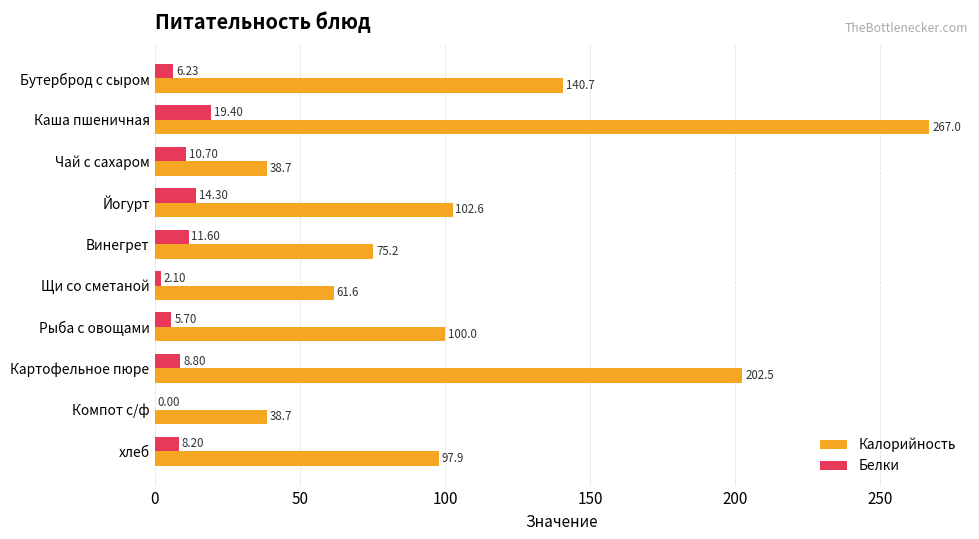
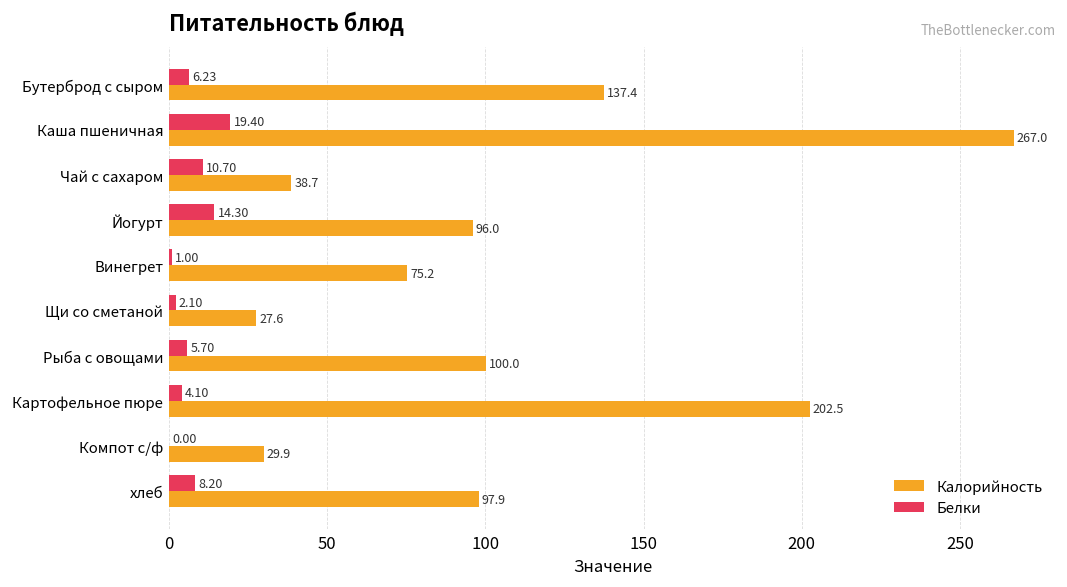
  {
    "Калорийность": {
-     "Бутерброд с сыром": 140.7,
+     "Бутерброд с сыром": 137.4,
      "Каша пшеничная": 267.0,
      "Чай с сахаром": 38.7,
-     "Йогурт": 102.6,
+     "Йогурт": 96.0,
      "Винегрет": 75.2,
-     "Щи со сметаной": 61.6,
+     "Щи со сметаной": 27.6,
      "Рыба с овощами": 100.0,
      "Картофельное пюре": 202.5,
-     "Компот с/ф": 38.7,
+     "Компот с/ф": 29.9,
      "хлеб": 97.9
    },
    "Белки": {
      "Бутерброд с сыром": 6.23,
      "Каша пшеничная": 19.40,
      "Чай с сахаром": 10.70,
      "Йогурт": 14.30,
-     "Винегрет": 11.60,
+     "Винегрет": 1.00,
      "Щи со сметаной": 2.10,
      "Рыба с овощами": 5.70,
-     "Картофельное пюре": 8.80,
+     "Картофельное пюре": 4.10,
      "Компот с/ф": 0.00,
      "хлеб": 8.20
    }
  }
